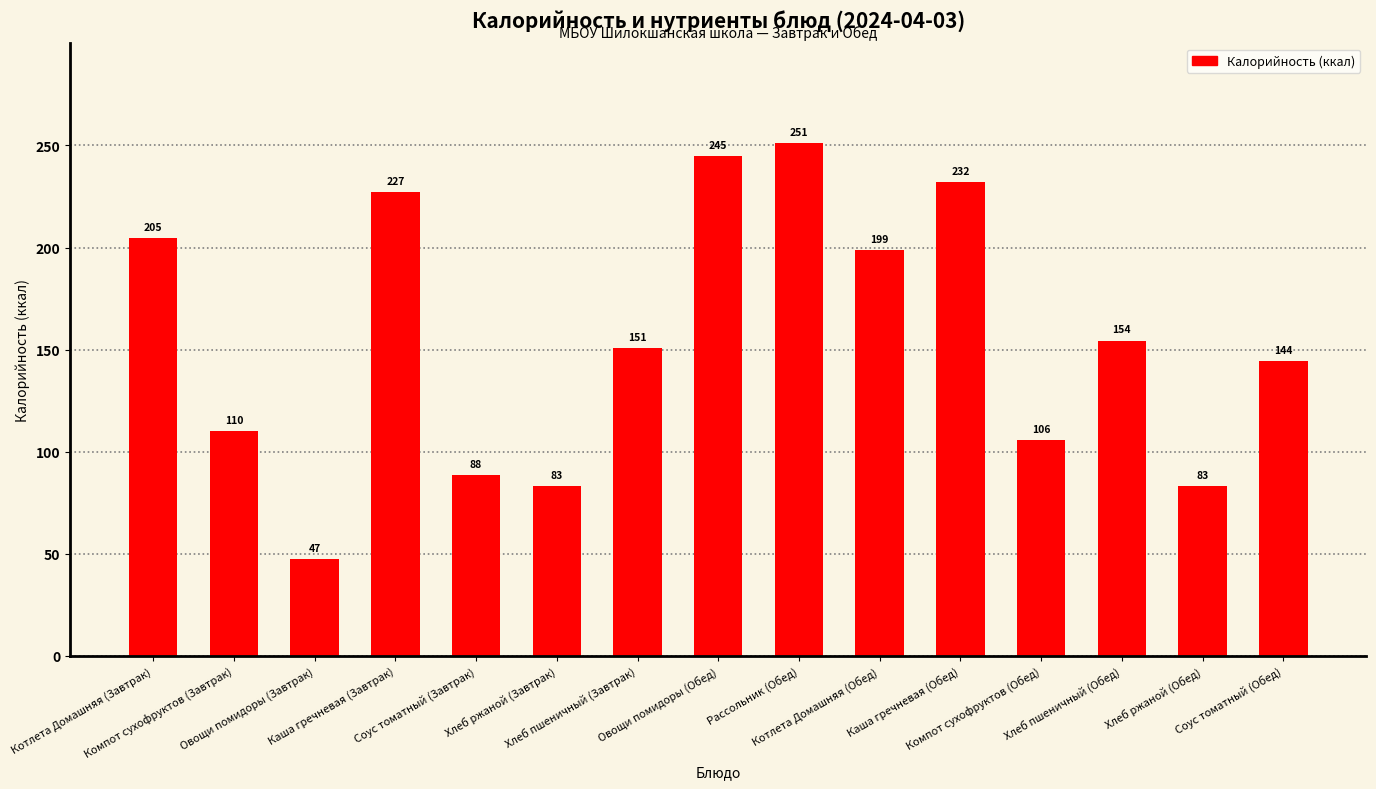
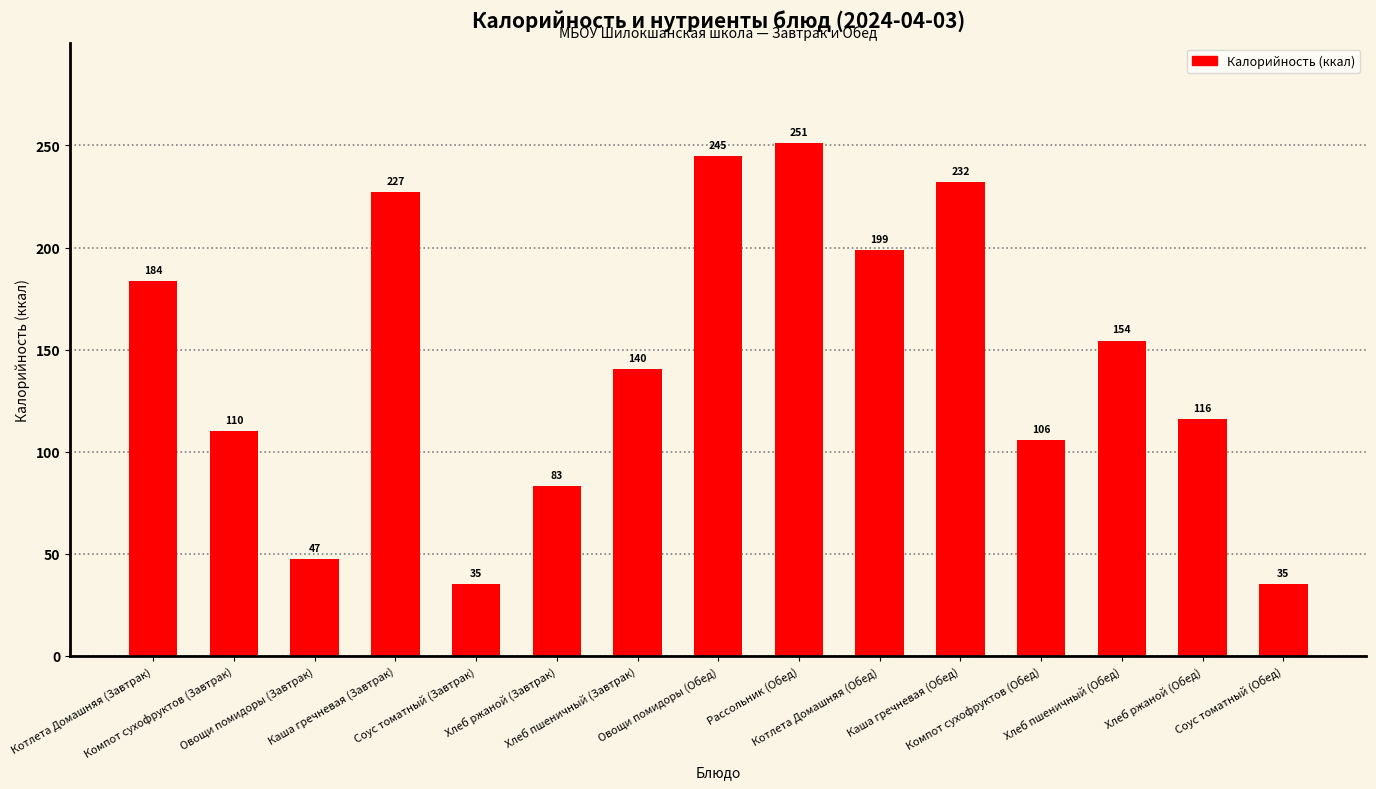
  {
-   "Котлета Домашняя (Завтрак)": 205,
+   "Котлета Домашняя (Завтрак)": 184,
    "Компот сухофруктов (Завтрак)": 110,
    "Овощи помидоры (Завтрак)": 47,
    "Каша гречневая (Завтрак)": 227,
-   "Соус томатный (Завтрак)": 88,
+   "Соус томатный (Завтрак)": 35,
    "Хлеб ржаной (Завтрак)": 83,
-   "Хлеб пшеничный (Завтрак)": 151,
+   "Хлеб пшеничный (Завтрак)": 140,
    "Овощи помидоры (Обед)": 245,
    "Рассольник (Обед)": 251,
    "Котлета Домашняя (Обед)": 199,
    "Каша гречневая (Обед)": 232,
    "Компот сухофруктов (Обед)": 106,
    "Хлеб пшеничный (Обед)": 154,
-   "Хлеб ржаной (Обед)": 83,
-   "Соус томатный (Обед)": 144
+   "Хлеб ржаной (Обед)": 116,
+   "Соус томатный (Обед)": 35
  }
